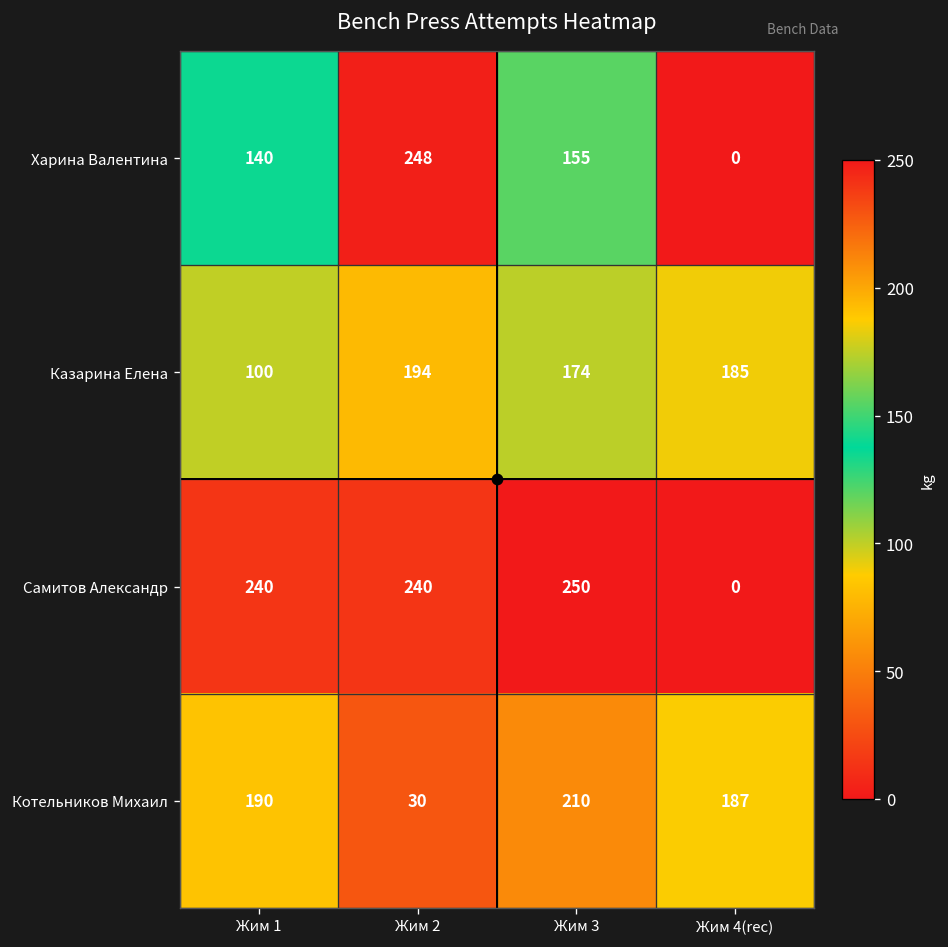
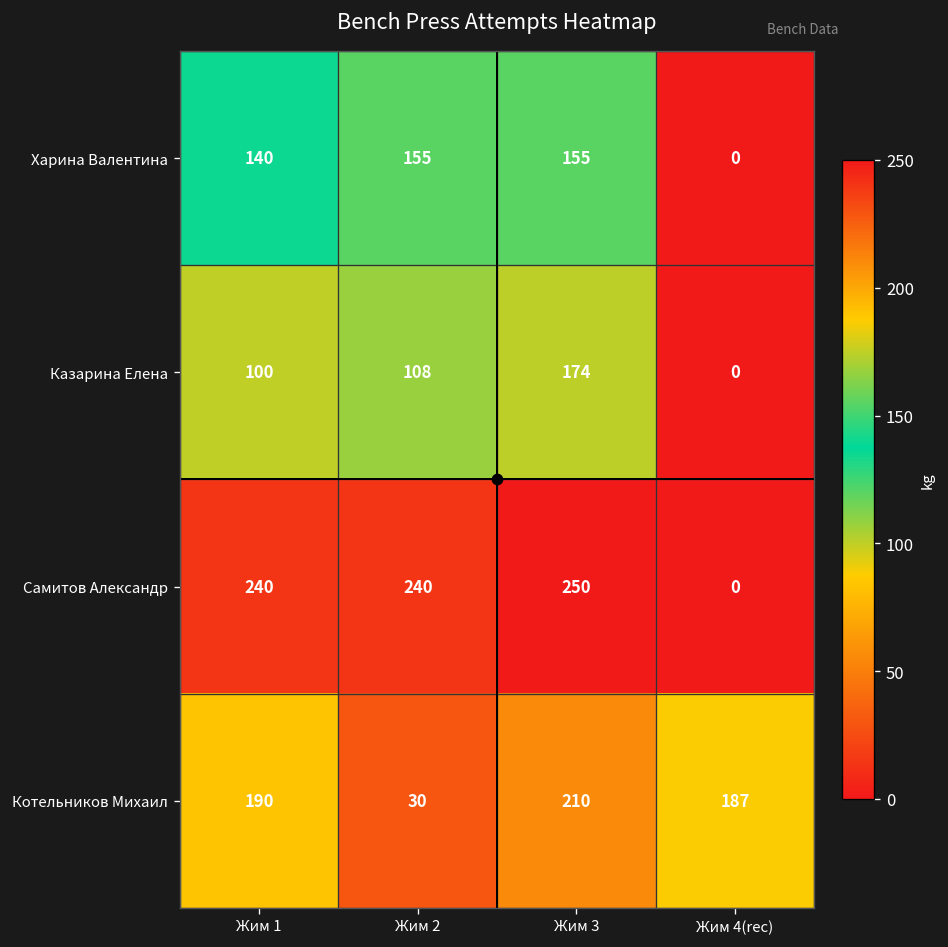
  {
    "Харина Валентина": {
      "Жим 1": 140,
-     "Жим 2": 248,
+     "Жим 2": 155,
      "Жим 3": 155,
      "Жим 4(rec)": 0
    },
    "Казарина Елена": {
      "Жим 1": 100,
-     "Жим 2": 194,
+     "Жим 2": 108,
      "Жим 3": 174,
-     "Жим 4(rec)": 185
+     "Жим 4(rec)": 0
    },
    "Самитов Александр": {
      "Жим 1": 240,
      "Жим 2": 240,
      "Жим 3": 250,
      "Жим 4(rec)": 0
    },
    "Котельников Михаил": {
      "Жим 1": 190,
      "Жим 2": 30,
      "Жим 3": 210,
      "Жим 4(rec)": 187
    }
  }
